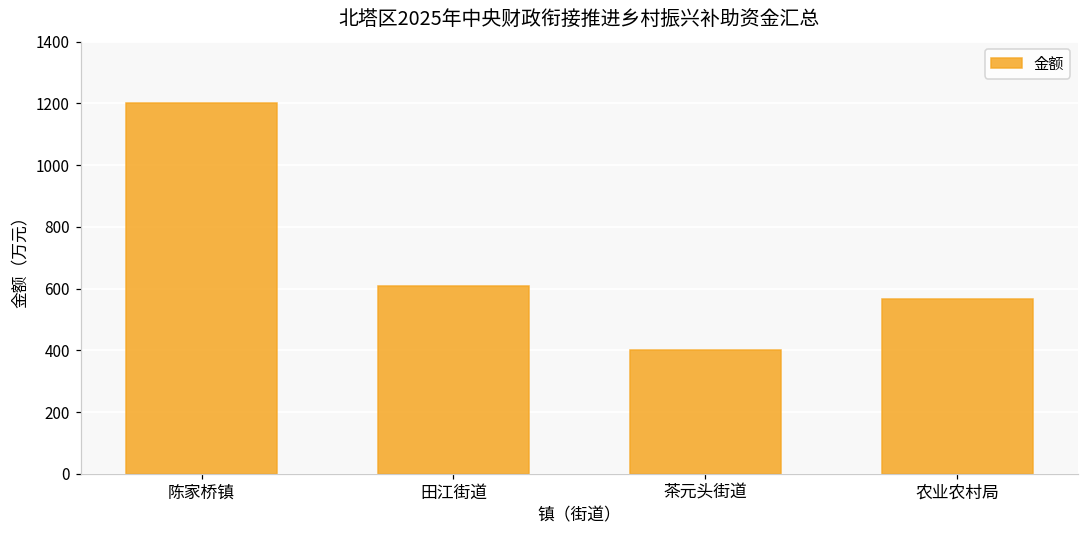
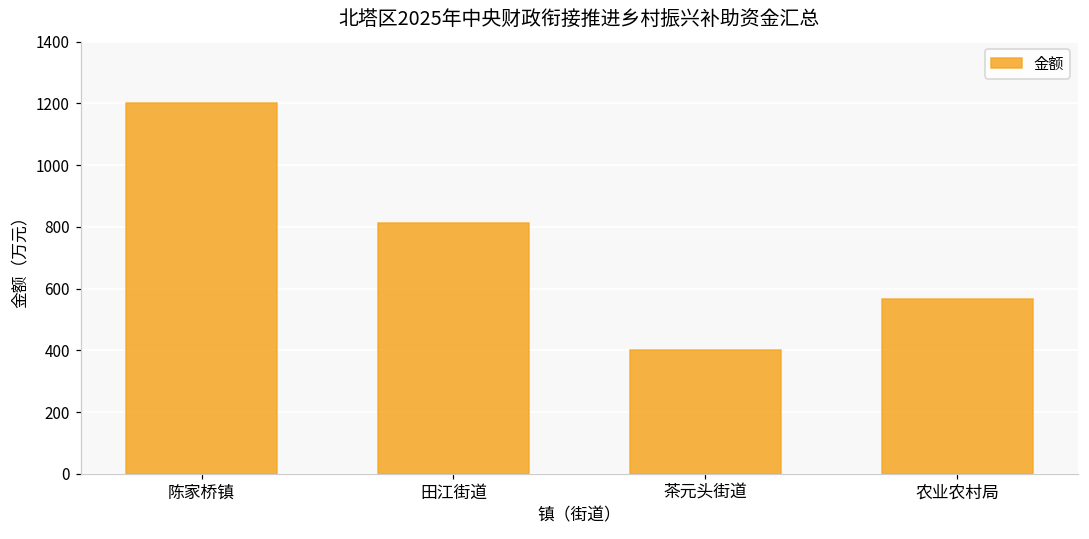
  {
    "陈家桥镇": 1200,
-   "田江街道": 610,
+   "田江街道": 810,
    "茶元头街道": 400,
    "农业农村局": 570
  }
